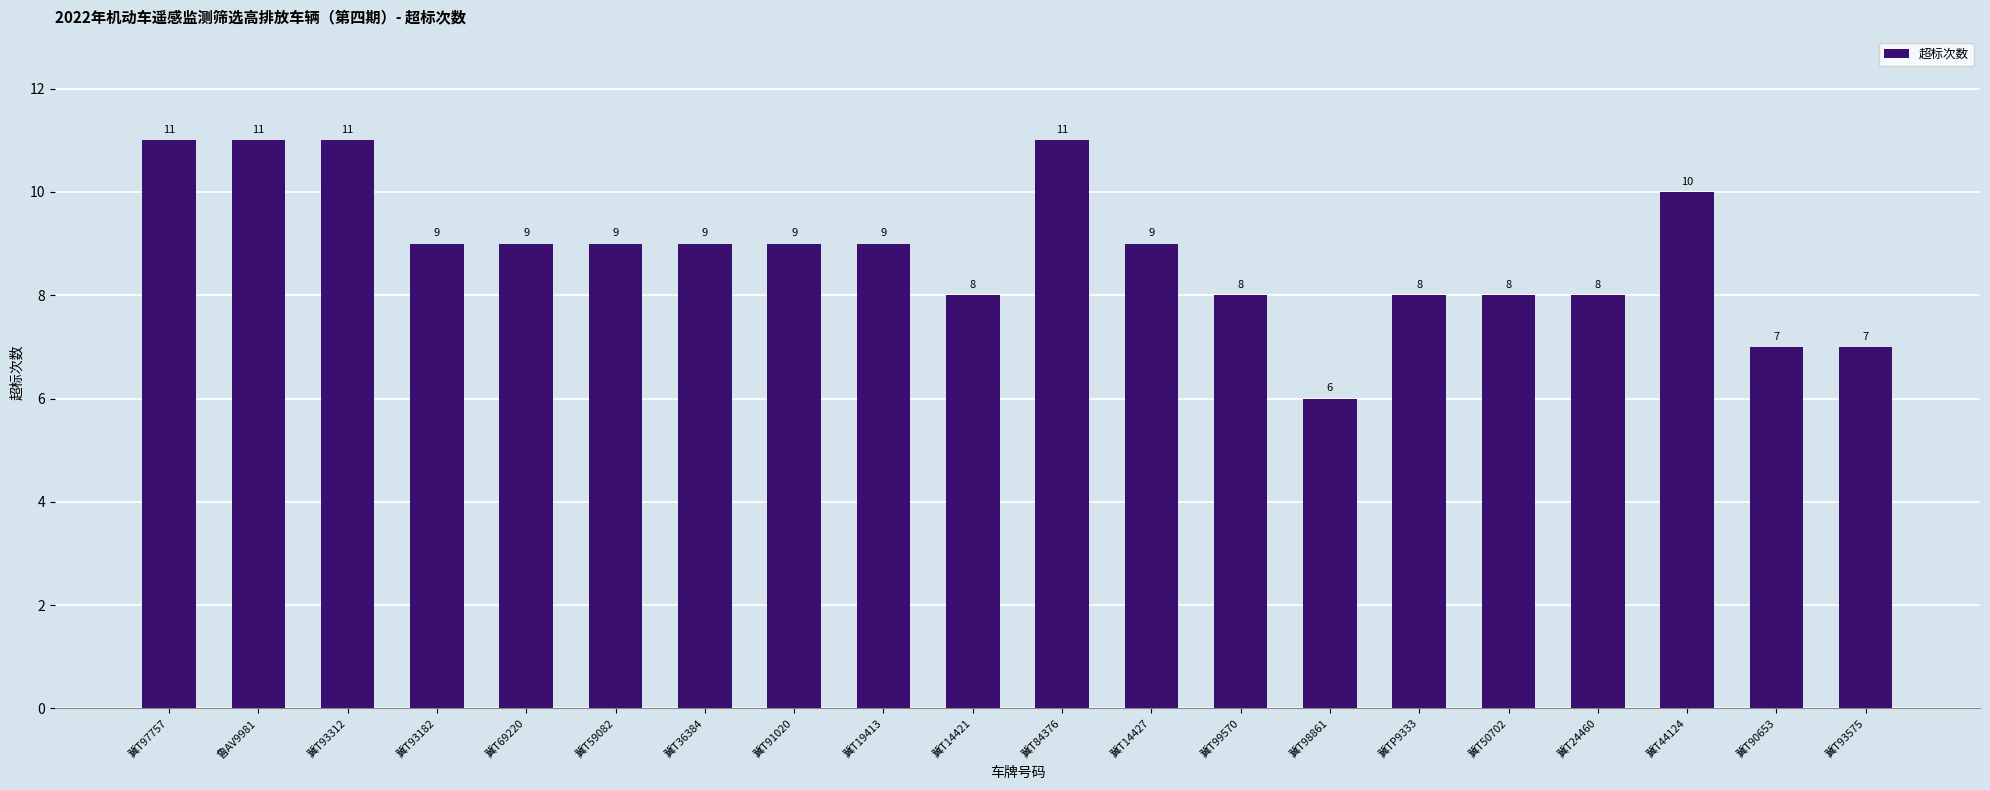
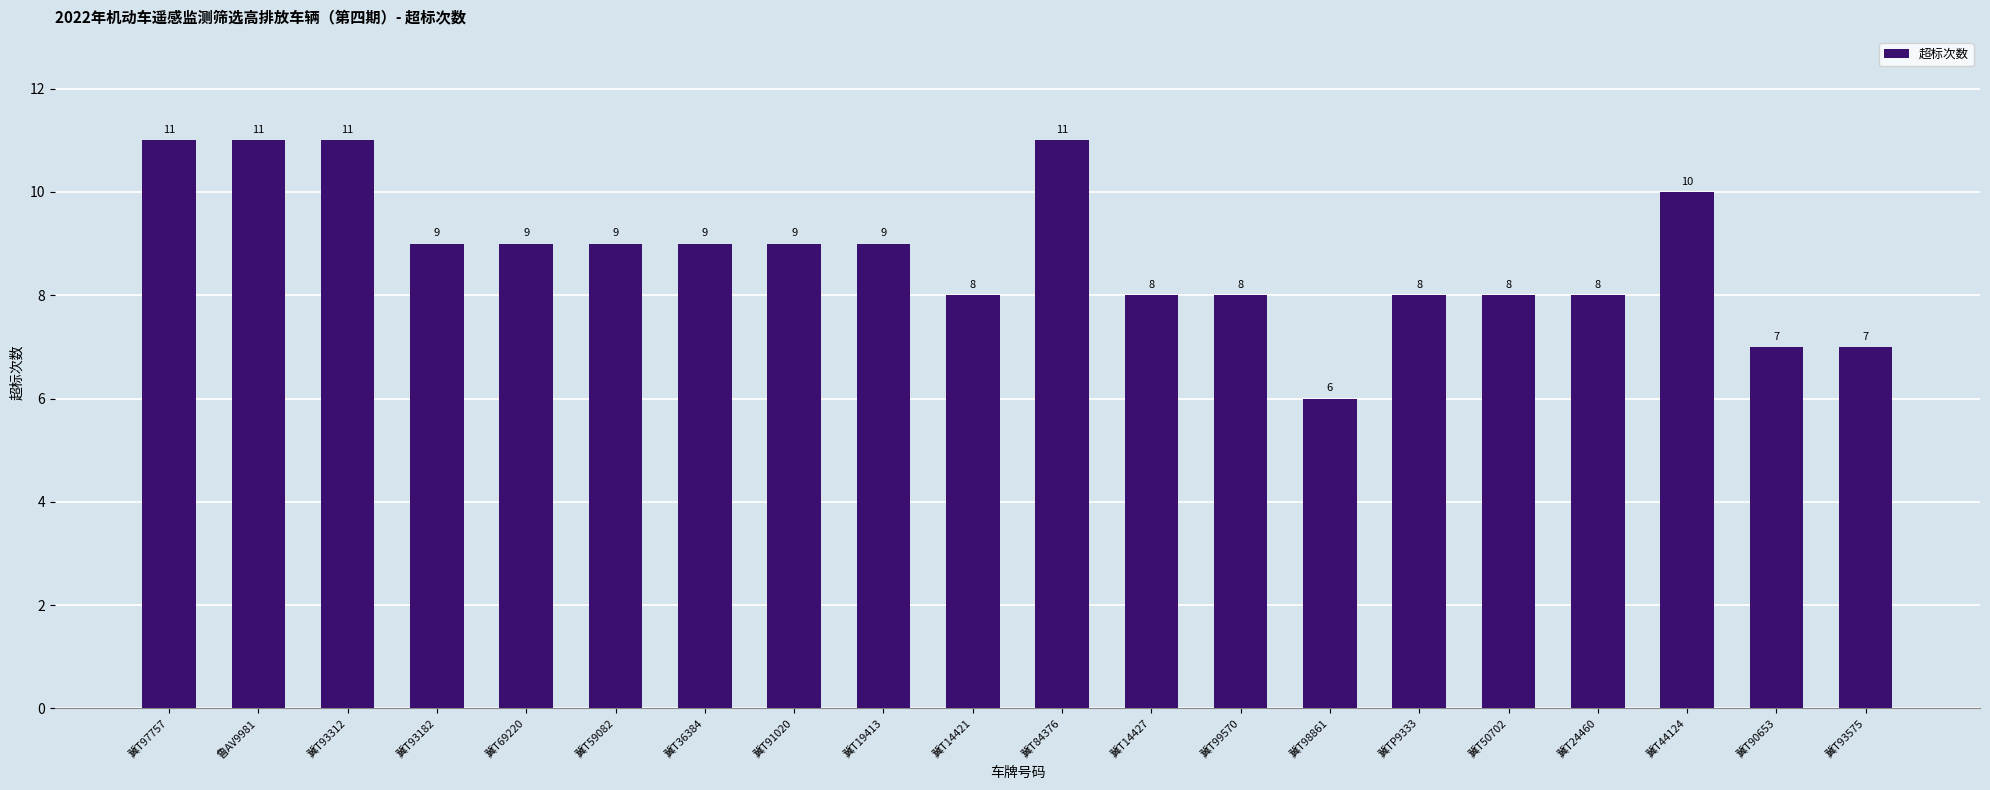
  {
    "冀T97757": 11,
    "鲁AV9981": 11,
    "冀T93312": 11,
    "冀T93182": 9,
    "冀T69220": 9,
    "冀T59082": 9,
    "冀T36384": 9,
    "冀T91020": 9,
    "冀T19413": 9,
    "冀T14421": 8,
    "冀T84376": 11,
-   "冀T14427": 9,
+   "冀T14427": 8,
    "冀T99570": 8,
    "冀T98861": 6,
    "冀TP9333": 8,
    "冀T50702": 8,
    "冀T24460": 8,
    "冀T44124": 10,
    "冀T90653": 7,
    "冀T93575": 7
  }
